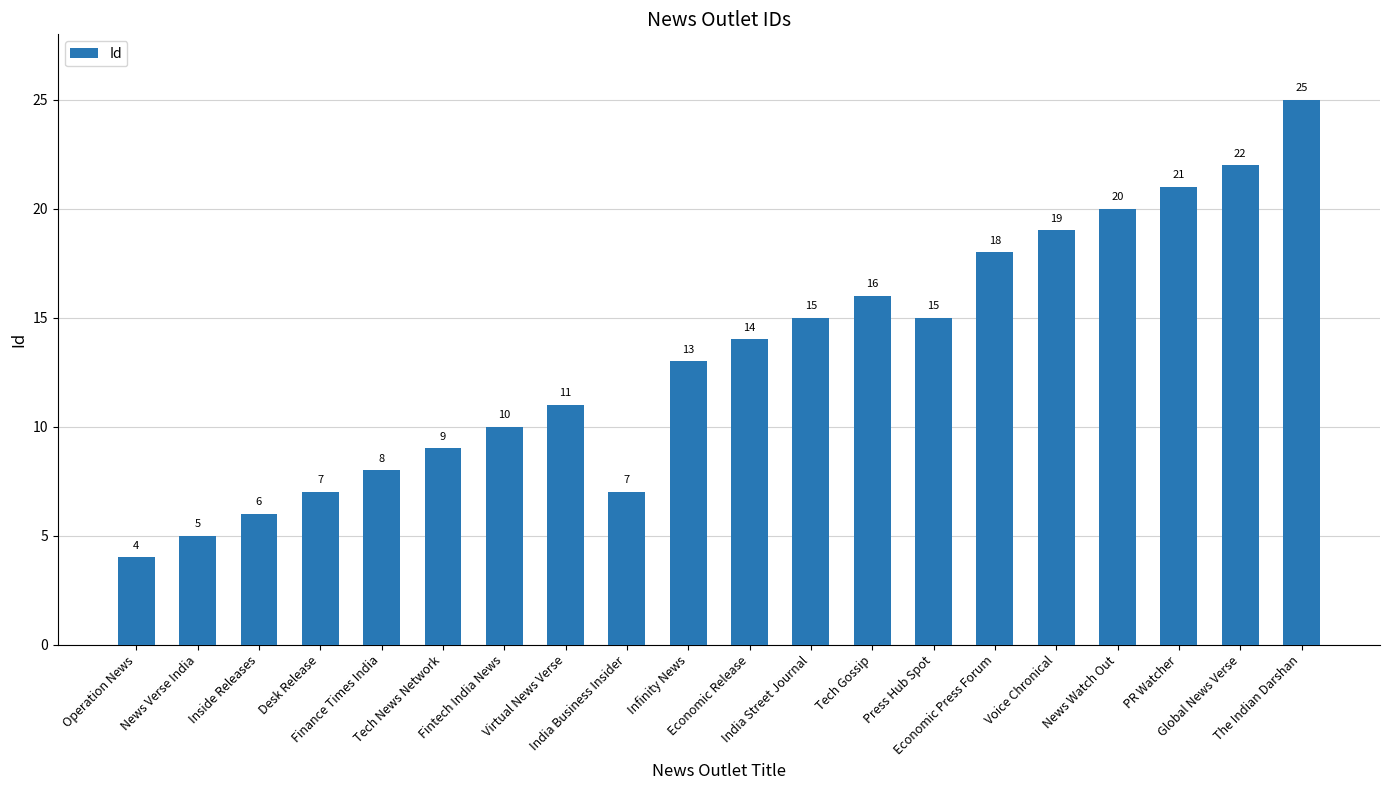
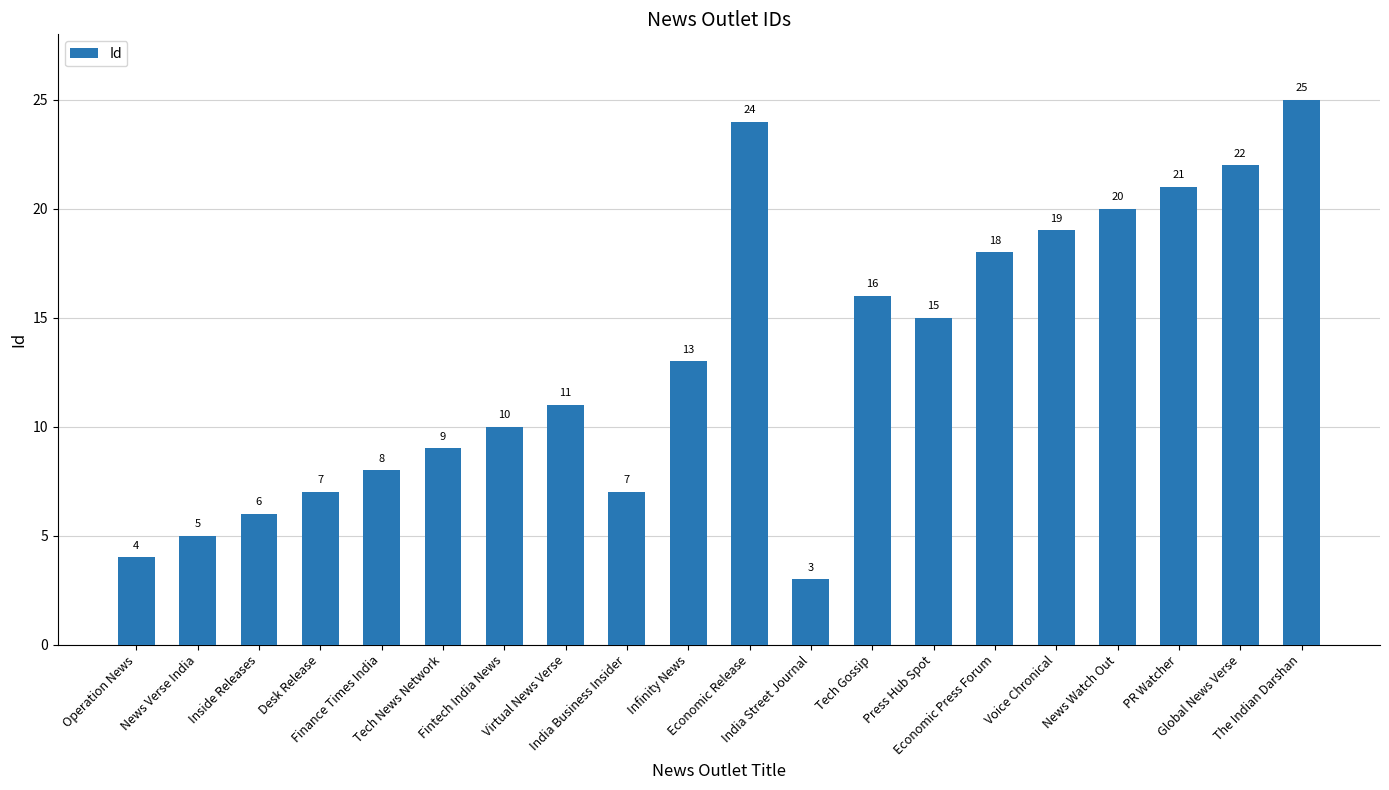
  {
    "Operation News": 4,
    "News Verse India": 5,
    "Inside Releases": 6,
    "Desk Release": 7,
    "Finance Times India": 8,
    "Tech News Network": 9,
    "Fintech India News": 10,
    "Virtual News Verse": 11,
    "India Business Insider": 7,
    "Infinity News": 13,
-   "Economic Release": 14,
-   "India Street Journal": 15,
+   "Economic Release": 24,
+   "India Street Journal": 3,
    "Tech Gossip": 16,
    "Press Hub Spot": 15,
    "Economic Press Forum": 18,
    "Voice Chronical": 19,
    "News Watch Out": 20,
    "PR Watcher": 21,
    "Global News Verse": 22,
    "The Indian Darshan": 25
  }
